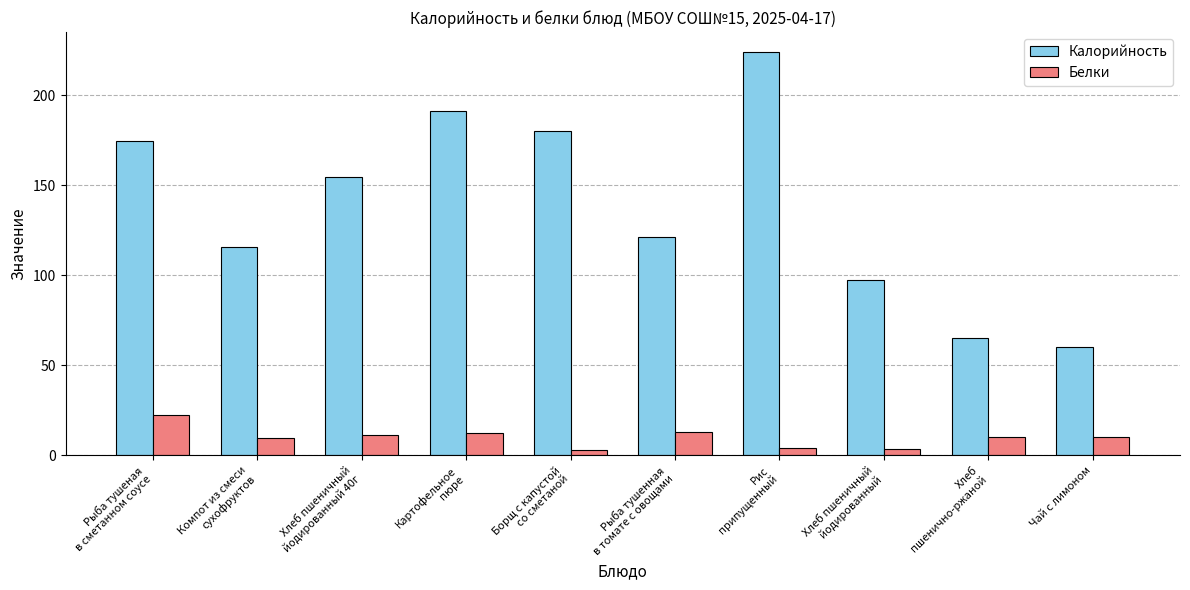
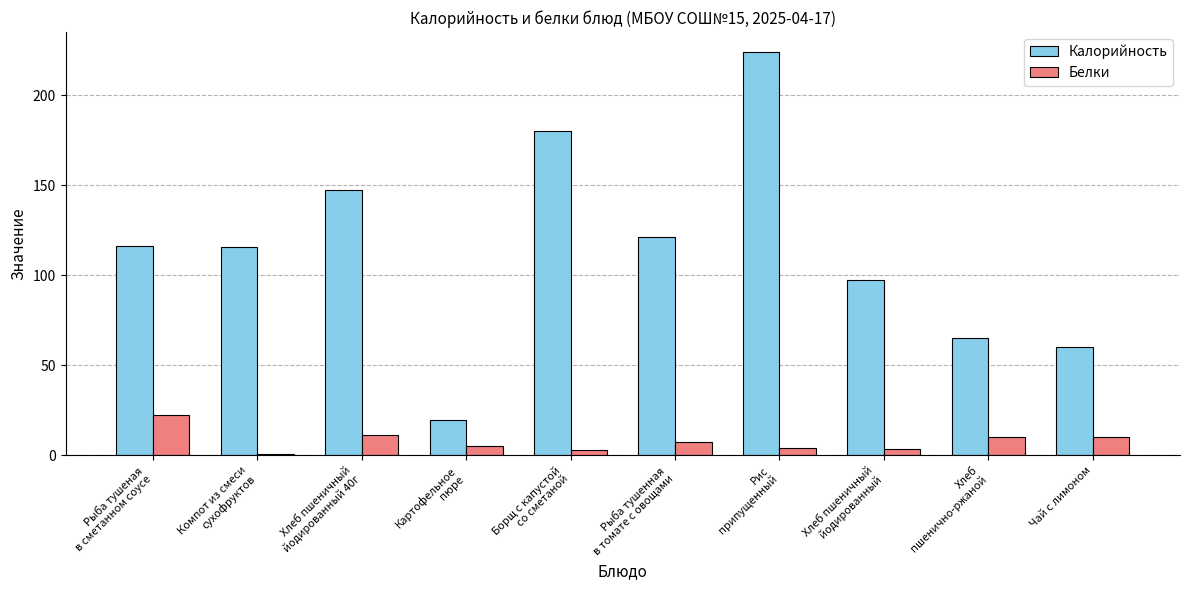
  {
    "Калорийность": {
-     "Рыба тушеная в сметанном соусе": 175,
+     "Рыба тушеная в сметанном соусе": 116,
      "Компот из смеси сухофруктов": 116,
-     "Хлеб пшеничный йодированный 40г": 155,
-     "Картофельное пюре": 192,
+     "Хлеб пшеничный йодированный 40г": 147,
+     "Картофельное пюре": 19,
      "Борщ с капустой со сметаной": 180,
      "Рыба тушенная в томате с овощами": 121,
      "Рис припущенный": 224,
      "Хлеб пшеничный йодированный": 97,
      "Хлеб пшенично-ржаной": 65,
      "Чай с лимоном": 60
    },
    "Белки": {
      "Рыба тушеная в сметанном соусе": 22,
-     "Компот из смеси сухофруктов": 10,
+     "Компот из смеси сухофруктов": 1,
      "Хлеб пшеничный йодированный 40г": 11,
-     "Картофельное пюре": 12,
+     "Картофельное пюре": 5,
      "Борщ с капустой со сметаной": 3,
-     "Рыба тушенная в томате с овощами": 13,
+     "Рыба тушенная в томате с овощами": 8,
      "Рис припущенный": 4,
      "Хлеб пшеничный йодированный": 3,
      "Хлеб пшенично-ржаной": 10,
      "Чай с лимоном": 10
    }
  }
